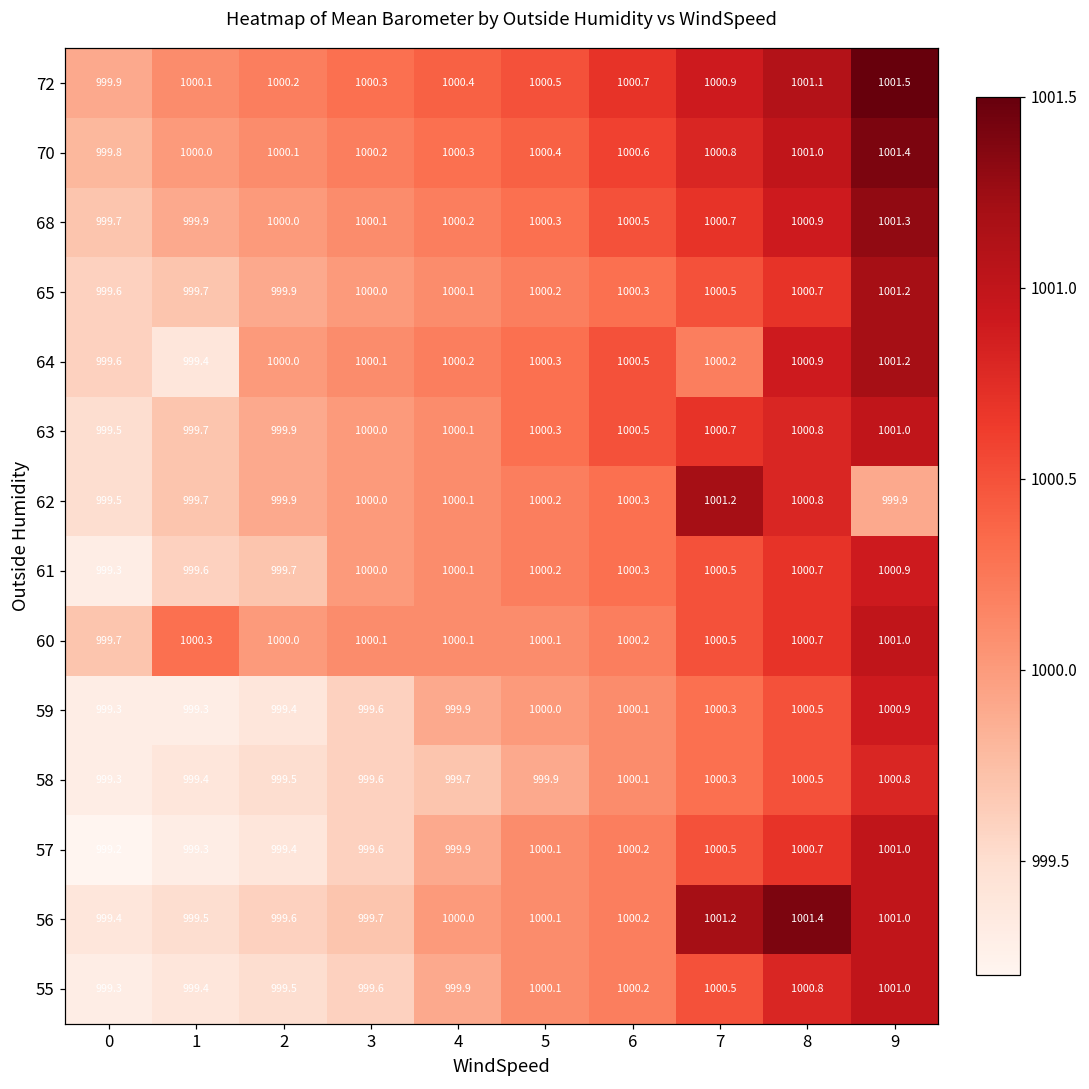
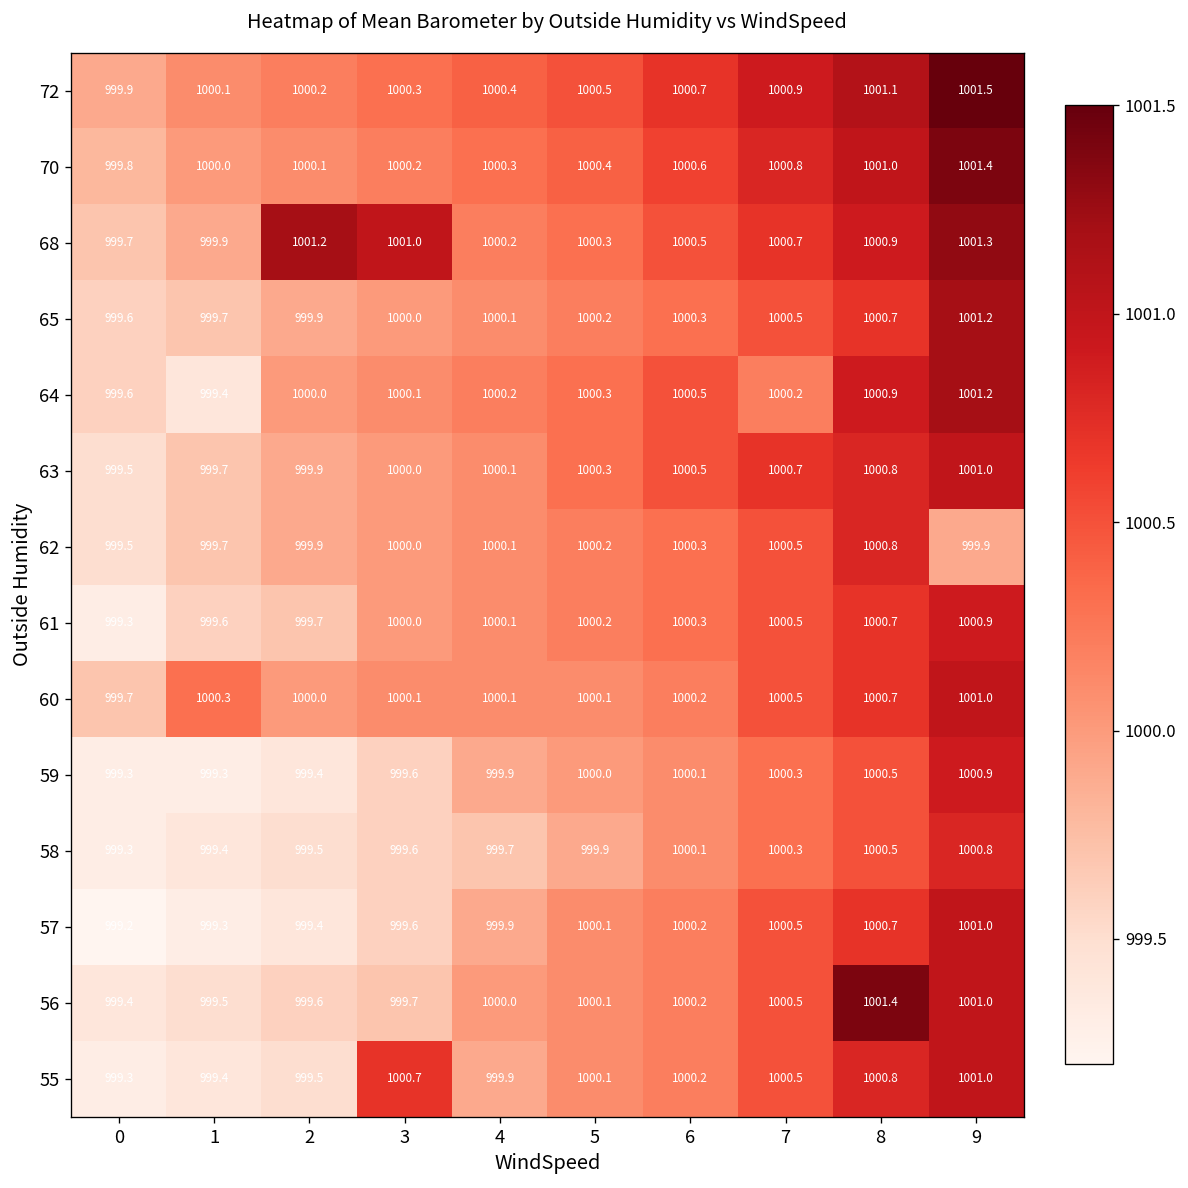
  {
    "72": {
      "0": 999.9,
      "1": 1000.1,
      "2": 1000.2,
      "3": 1000.3,
      "4": 1000.4,
      "5": 1000.5,
      "6": 1000.7,
      "7": 1000.9,
      "8": 1001.1,
      "9": 1001.5
    },
    "70": {
      "0": 999.8,
      "1": 1000.0,
      "2": 1000.1,
      "3": 1000.2,
      "4": 1000.3,
      "5": 1000.4,
      "6": 1000.6,
      "7": 1000.8,
      "8": 1001.0,
      "9": 1001.4
    },
    "68": {
      "0": 999.7,
      "1": 999.9,
-     "2": 1000.0,
-     "3": 1000.1,
+     "2": 1001.2,
+     "3": 1001.0,
      "4": 1000.2,
      "5": 1000.3,
      "6": 1000.5,
      "7": 1000.7,
      "8": 1000.9,
      "9": 1001.3
    },
    "65": {
      "0": 999.6,
      "1": 999.7,
      "2": 999.9,
      "3": 1000.0,
      "4": 1000.1,
      "5": 1000.2,
      "6": 1000.3,
      "7": 1000.5,
      "8": 1000.7,
      "9": 1001.2
    },
    "64": {
      "0": 999.6,
      "2": 1000.0,
      "3": 1000.1,
      "4": 1000.2,
      "5": 1000.3,
      "6": 1000.5,
      "7": 1000.2,
      "8": 1000.9,
      "9": 1001.2
    },
    "63": {
      "1": 999.7,
      "2": 999.9,
      "3": 1000.0,
      "4": 1000.1,
      "5": 1000.3,
      "6": 1000.5,
      "7": 1000.7,
      "8": 1000.8,
      "9": 1001.0
    },
    "62": {
      "1": 999.7,
      "2": 999.9,
      "3": 1000.0,
      "4": 1000.1,
      "5": 1000.2,
      "6": 1000.3,
-     "7": 1001.2,
+     "7": 1000.5,
      "8": 1000.8,
      "9": 999.9
    },
    "61": {
      "1": 999.6,
      "2": 999.7,
      "3": 1000.0,
      "4": 1000.1,
      "5": 1000.2,
      "6": 1000.3,
      "7": 1000.5,
      "8": 1000.7,
      "9": 1000.9
    },
    "60": {
      "0": 999.7,
      "1": 1000.3,
      "2": 1000.0,
      "3": 1000.1,
      "4": 1000.1,
      "5": 1000.1,
      "6": 1000.2,
      "7": 1000.5,
      "8": 1000.7,
      "9": 1001.0
    },
    "59": {
      "3": 999.6,
      "4": 999.9,
      "5": 1000.0,
      "6": 1000.1,
      "7": 1000.3,
      "8": 1000.5,
      "9": 1000.9
    },
    "58": {
      "3": 999.6,
      "4": 999.7,
      "5": 999.9,
      "6": 1000.1,
      "7": 1000.3,
      "8": 1000.5,
      "9": 1000.8
    },
    "57": {
      "3": 999.6,
      "4": 999.9,
      "5": 1000.1,
      "6": 1000.2,
      "7": 1000.5,
      "8": 1000.7,
      "9": 1001.0
    },
    "56": {
      "2": 999.6,
      "3": 999.7,
      "4": 1000.0,
      "5": 1000.1,
      "6": 1000.2,
-     "7": 1001.2,
+     "7": 1000.5,
      "8": 1001.4,
      "9": 1001.0
    },
    "55": {
-     "3": 999.6,
+     "3": 1000.7,
      "4": 999.9,
      "5": 1000.1,
      "6": 1000.2,
      "7": 1000.5,
      "8": 1000.8,
      "9": 1001.0
    }
  }
